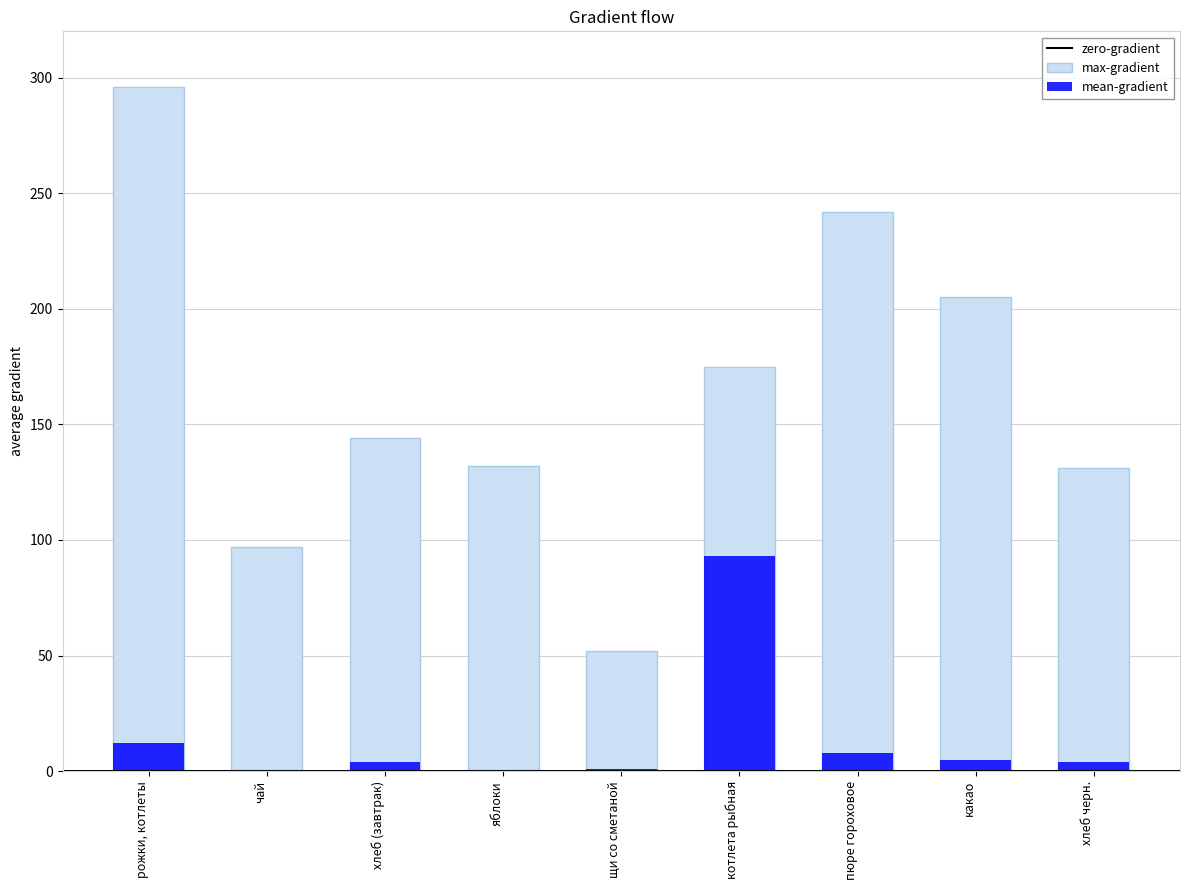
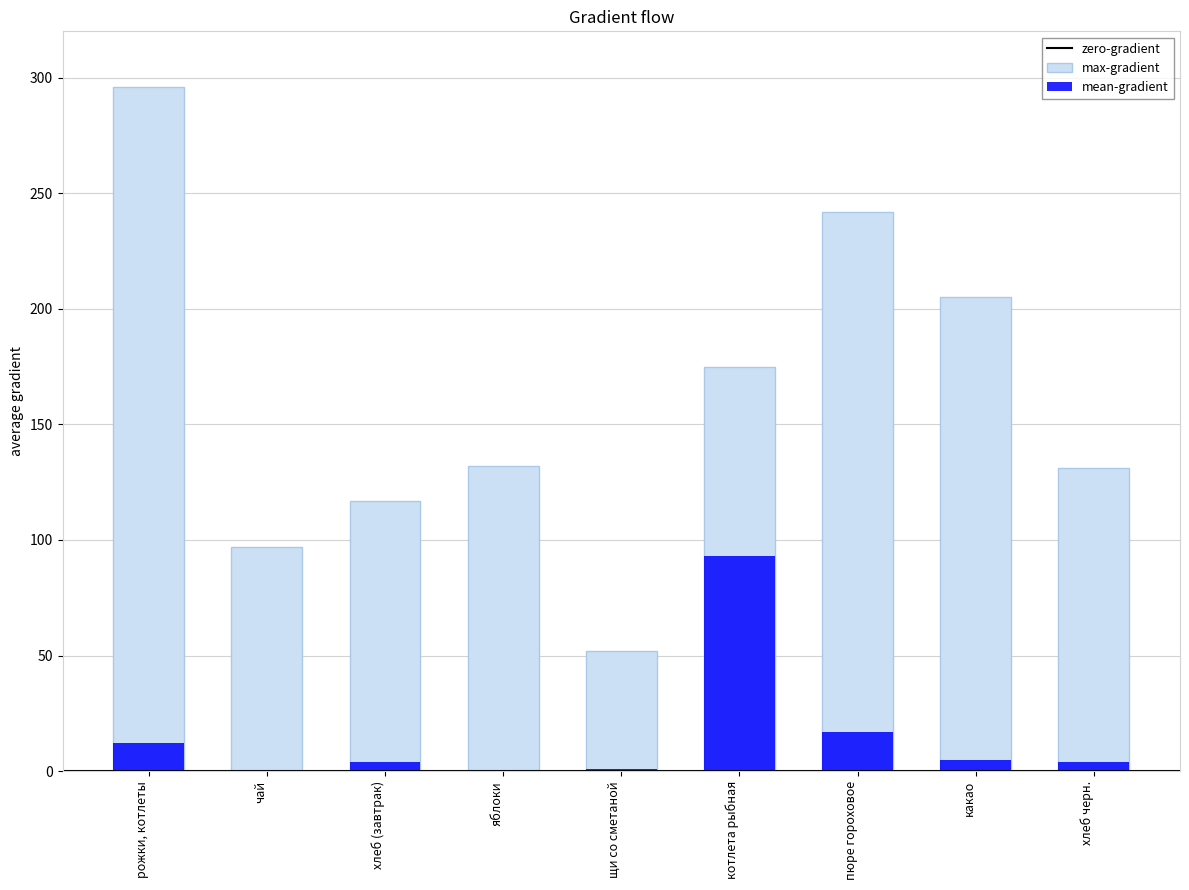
  {
    "max-gradient": {
      "рожки, котлеты": 296,
      "чай": 97,
-     "хлеб (завтрак)": 144,
+     "хлеб (завтрак)": 117,
      "яблоки": 132,
      "щи со сметаной": 52,
      "котлета рыбная": 175,
      "пюре гороховое": 242,
      "какао": 205,
      "хлеб черн.": 131
    },
    "mean-gradient": {
      "чай": 0,
      "яблоки": 0,
-     "пюре гороховое": 8
+     "пюре гороховое": 17
    }
  }
